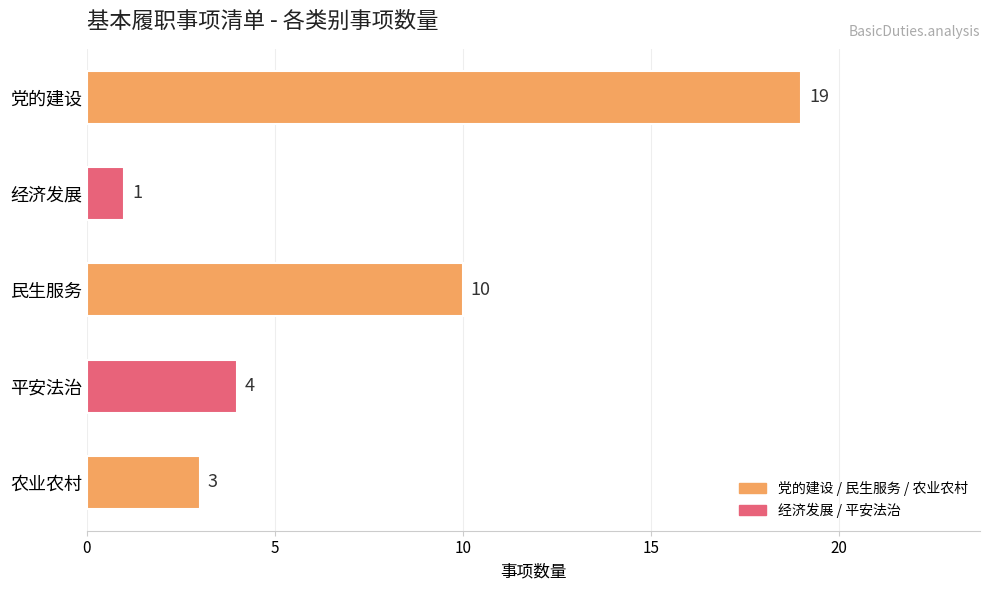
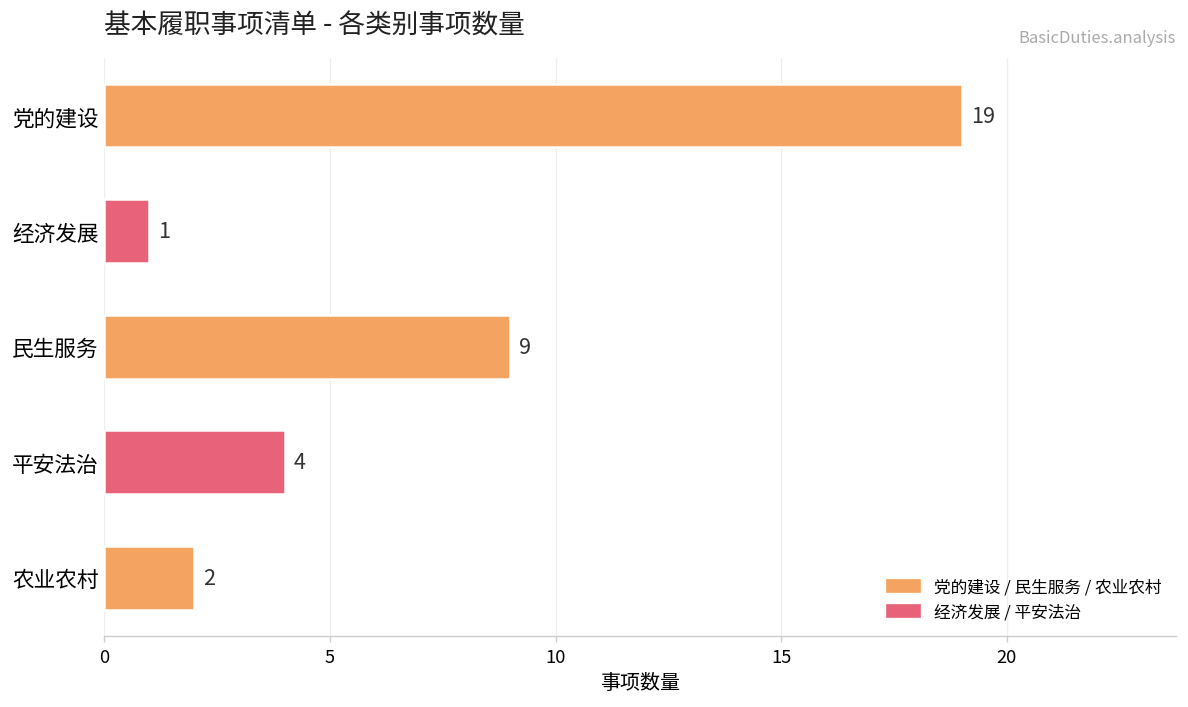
  {
    "党的建设": 19,
    "经济发展": 1,
-   "民生服务": 10,
+   "民生服务": 9,
    "平安法治": 4,
-   "农业农村": 3
+   "农业农村": 2
  }
